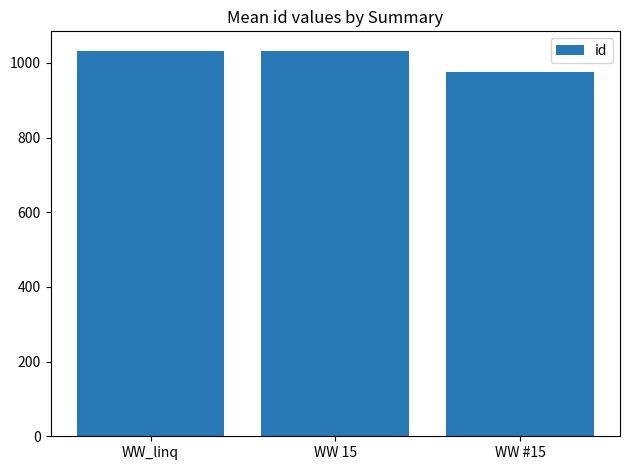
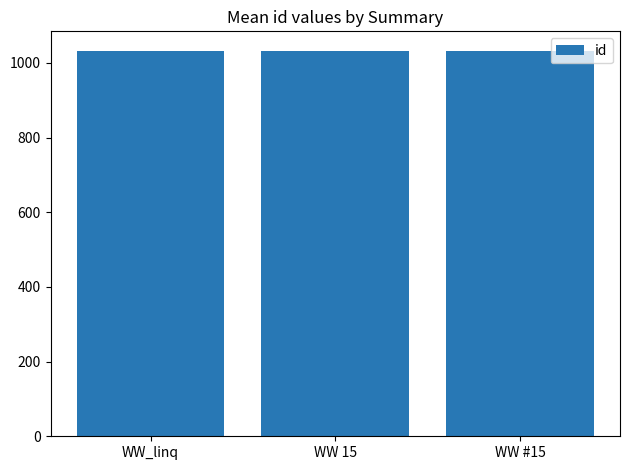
  {
    "WW_linq": 1030,
    "WW 15": 1030,
-   "WW #15": 980
+   "WW #15": 1030
  }
